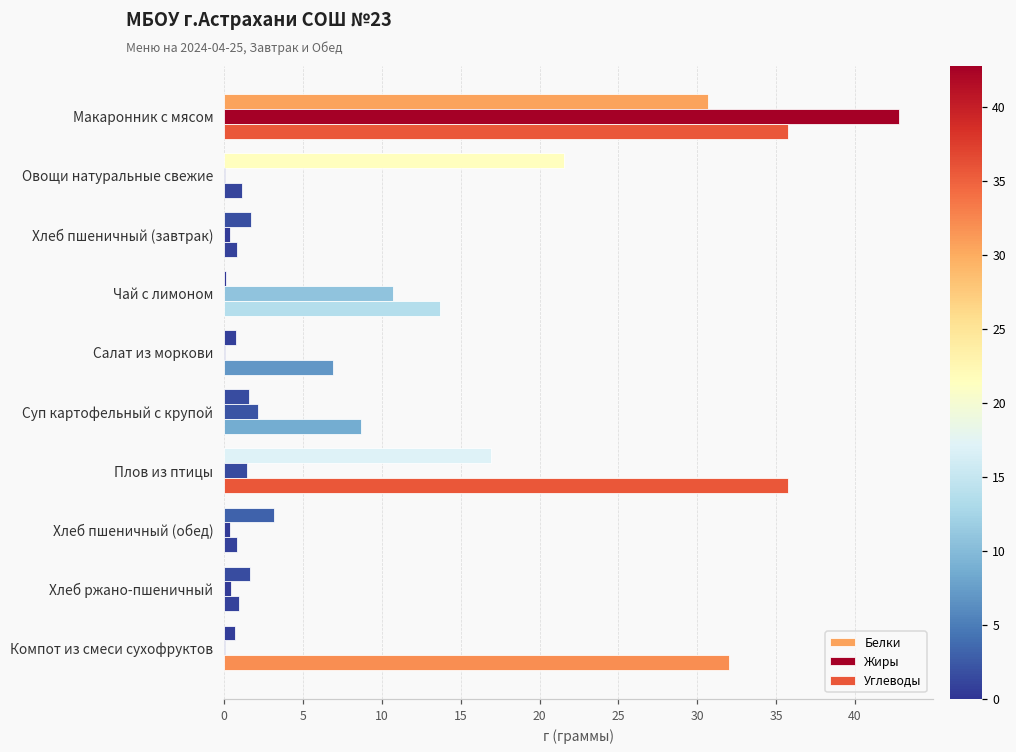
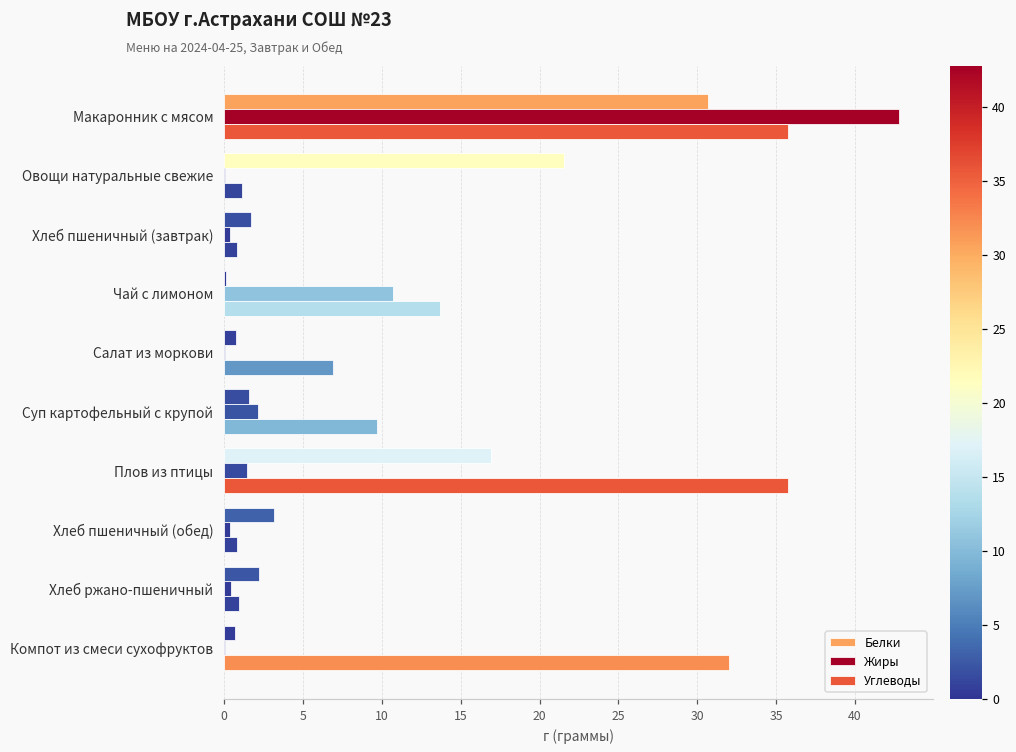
  {
    "Белки": {
      "Макаронник с мясом": 30.7,
      "Овощи натуральные свежие": 21.5,
      "Хлеб пшеничный (завтрак)": 1.7,
      "Салат из моркови": 0.7,
      "Суп картофельный с крупой": 1.6,
      "Плов из птицы": 16.9,
      "Хлеб пшеничный (обед)": 3.2,
-     "Хлеб ржано-пшеничный": 1.6,
+     "Хлеб ржано-пшеничный": 2.2,
      "Компот из смеси сухофруктов": 0.7
    },
    "Жиры": {
      "Макаронник с мясом": 42.8,
      "Хлеб пшеничный (завтрак)": 0.4,
      "Чай с лимоном": 10.7,
      "Суп картофельный с крупой": 2.2,
      "Плов из птицы": 1.4,
      "Хлеб пшеничный (обед)": 0.4,
      "Хлеб ржано-пшеничный": 0.4
    },
    "Углеводы": {
      "Макаронник с мясом": 35.8,
      "Овощи натуральные свежие": 1.1,
      "Хлеб пшеничный (завтрак)": 0.8,
      "Чай с лимоном": 13.7,
      "Салат из моркови": 6.9,
-     "Суп картофельный с крупой": 8.7,
+     "Суп картофельный с крупой": 9.7,
      "Плов из птицы": 35.7,
      "Хлеб пшеничный (обед)": 0.8,
      "Хлеб ржано-пшеничный": 1.0,
      "Компот из смеси сухофруктов": 32.0
    }
  }
